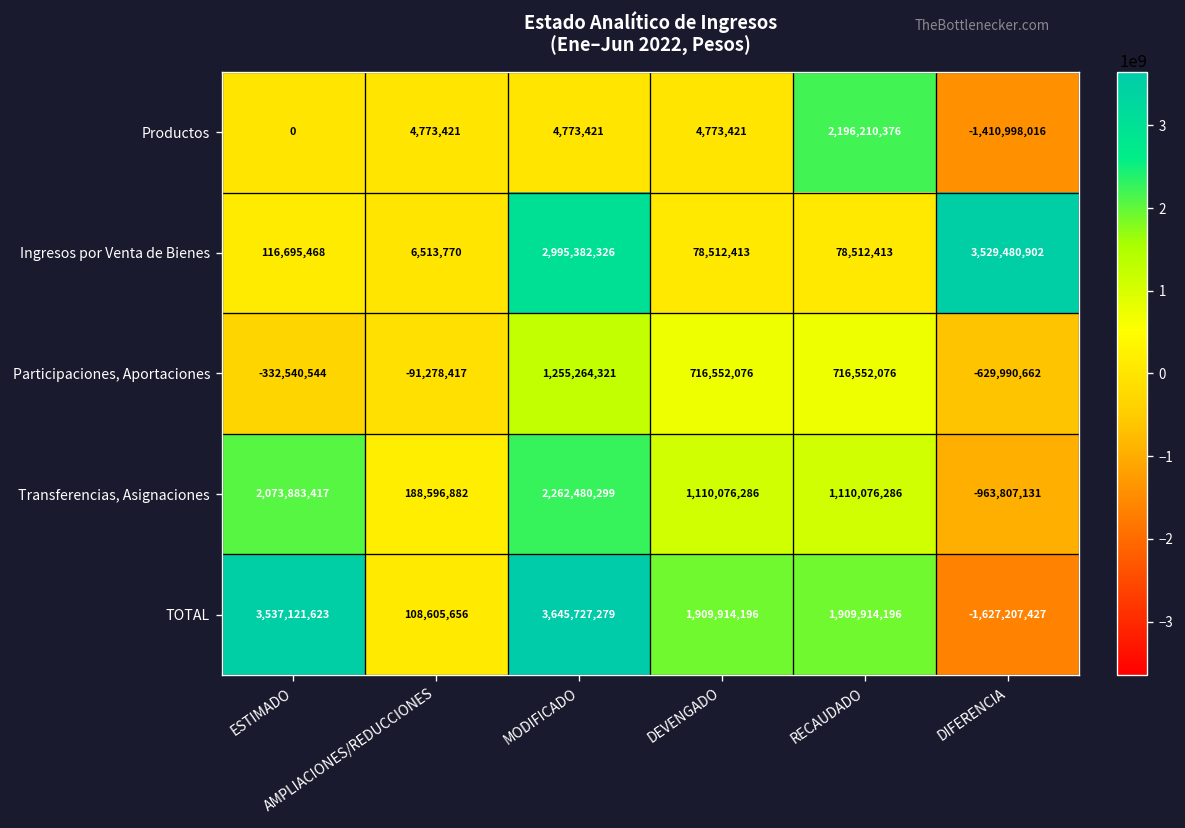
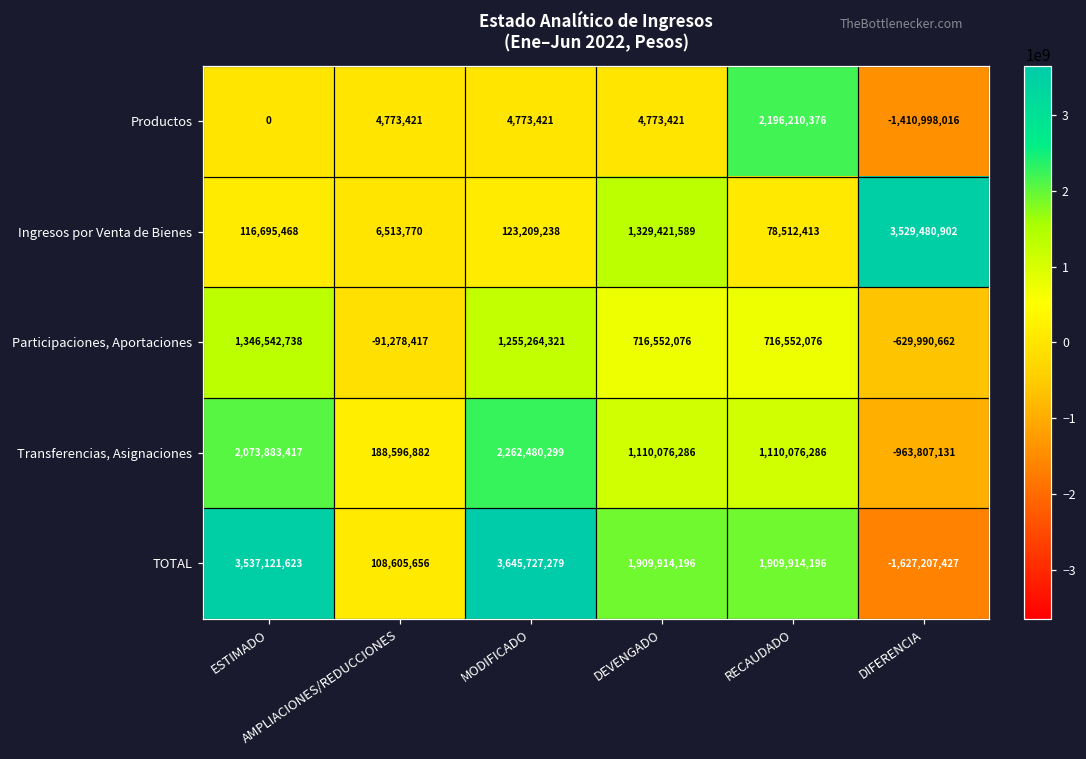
  {
    "Productos": {
      "ESTIMADO": "0",
      "AMPLIACIONES/REDUCCIONES": "4,773,421",
      "MODIFICADO": "4,773,421",
      "DEVENGADO": "4,773,421",
      "RECAUDADO": "2,196,210,376",
      "DIFERENCIA": "-1,410,998,016"
    },
    "Ingresos por Venta de Bienes": {
      "ESTIMADO": "116,695,468",
      "AMPLIACIONES/REDUCCIONES": "6,513,770",
-     "MODIFICADO": "2,995,382,326",
-     "DEVENGADO": "78,512,413",
+     "MODIFICADO": "123,209,238",
+     "DEVENGADO": "1,329,421,589",
      "RECAUDADO": "78,512,413",
      "DIFERENCIA": "3,529,480,902"
    },
    "Participaciones, Aportaciones": {
-     "ESTIMADO": "-332,540,544",
+     "ESTIMADO": "1,346,542,738",
      "AMPLIACIONES/REDUCCIONES": "-91,278,417",
      "MODIFICADO": "1,255,264,321",
      "DEVENGADO": "716,552,076",
      "RECAUDADO": "716,552,076",
      "DIFERENCIA": "-629,990,662"
    },
    "Transferencias, Asignaciones": {
      "ESTIMADO": "2,073,883,417",
      "AMPLIACIONES/REDUCCIONES": "188,596,882",
      "MODIFICADO": "2,262,480,299",
      "DEVENGADO": "1,110,076,286",
      "RECAUDADO": "1,110,076,286",
      "DIFERENCIA": "-963,807,131"
    },
    "TOTAL": {
      "ESTIMADO": "3,537,121,623",
      "AMPLIACIONES/REDUCCIONES": "108,605,656",
      "MODIFICADO": "3,645,727,279",
      "DEVENGADO": "1,909,914,196",
      "RECAUDADO": "1,909,914,196",
      "DIFERENCIA": "-1,627,207,427"
    }
  }
